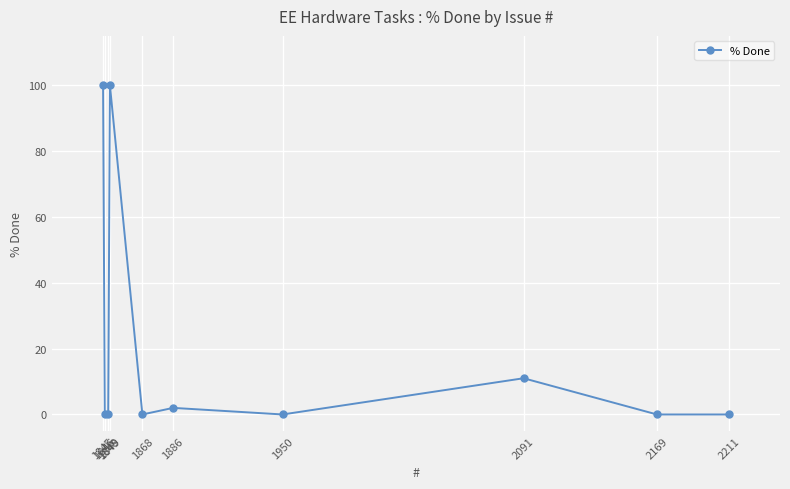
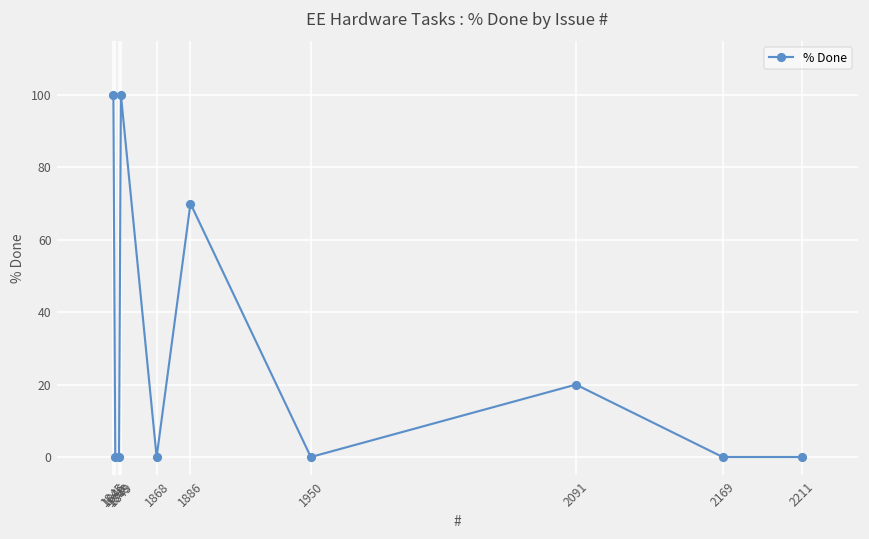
  {
    "1845": 100,
    "1846": 0,
    "1848": 0,
    "1849": 100,
    "1868": 0,
-   "1886": 2,
+   "1886": 70,
    "1950": 0,
-   "2091": 11,
+   "2091": 20,
    "2169": 0,
    "2211": 0
  }
